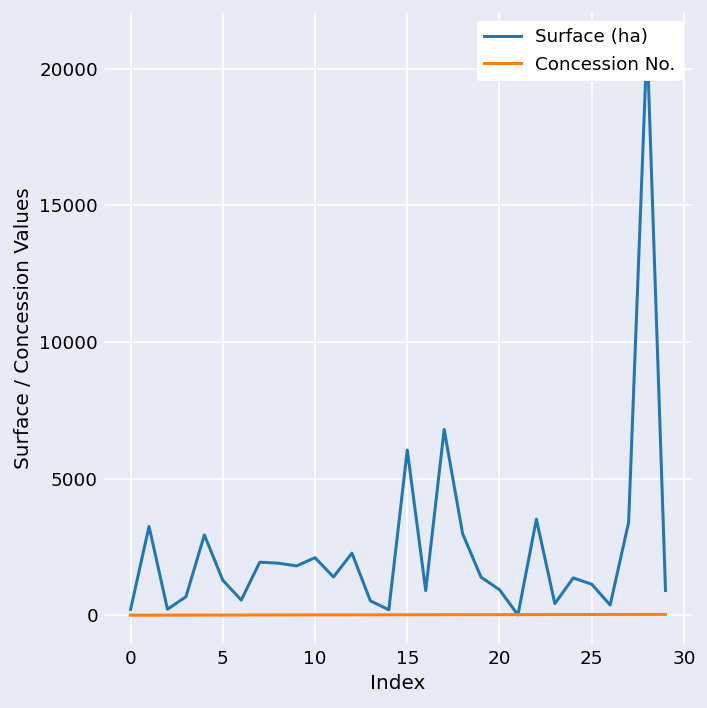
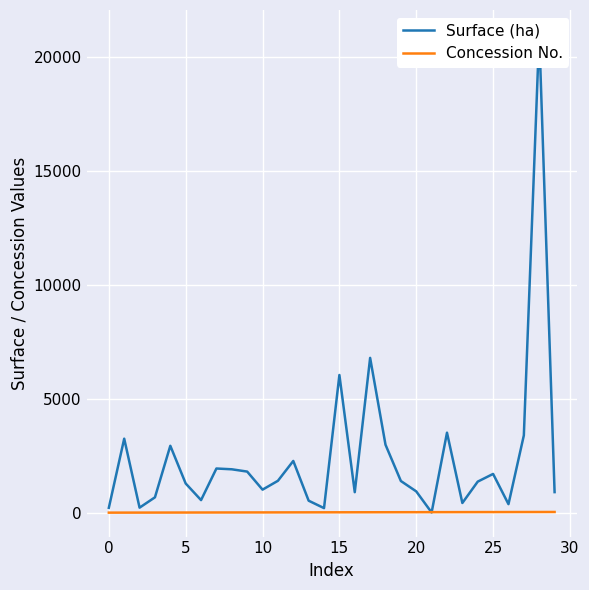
  {
    "Surface (ha)": {
      "0": 200,
      "5": 1300,
-     "10": 2100,
+     "10": 1000,
      "15": 6000,
      "20": 900,
-     "25": 1100
+     "25": 1700
    },
    "Concession No.": {
      "0": 0,
      "5": 0,
      "10": 0,
      "15": 0,
      "20": 0,
      "25": 0
    }
  }
